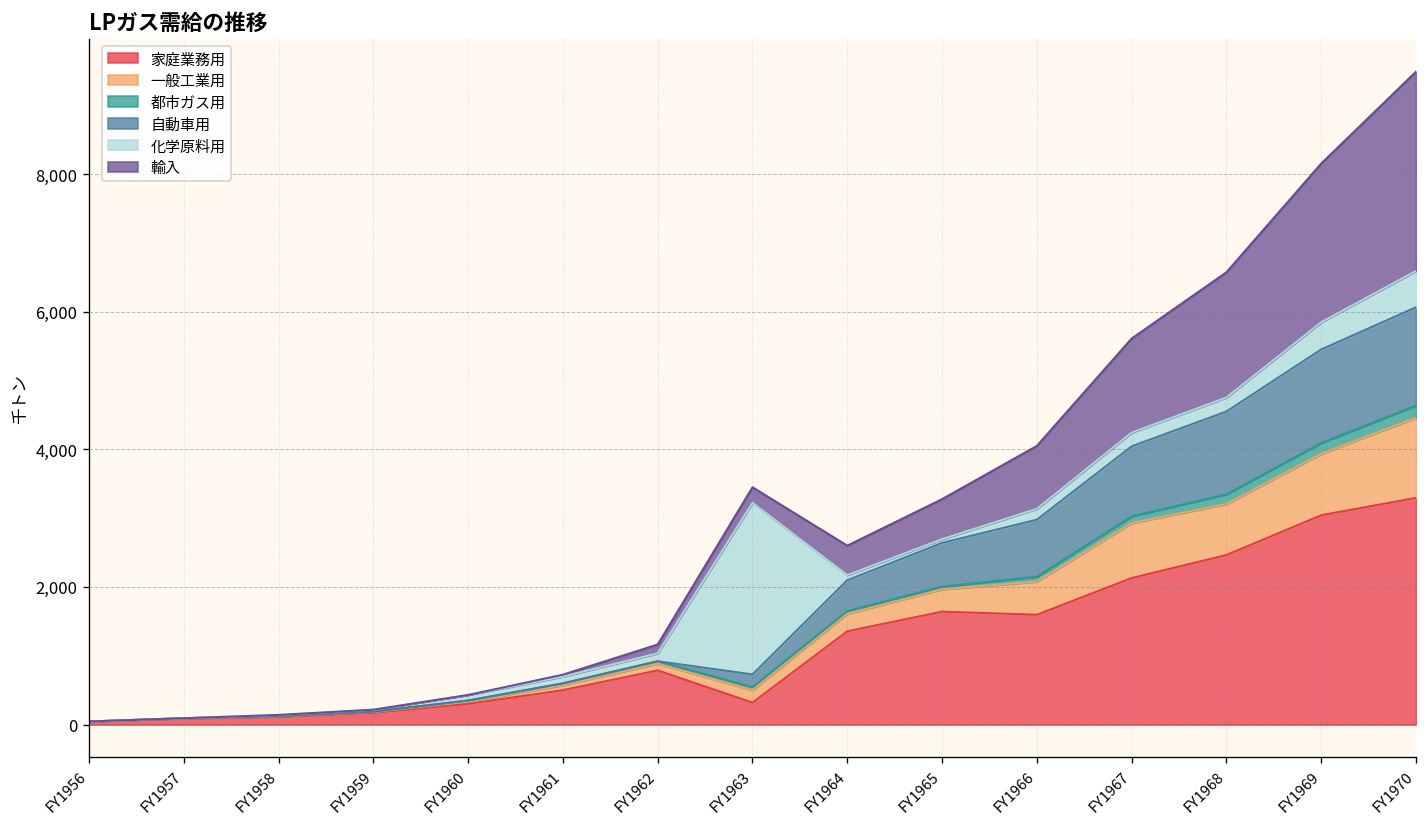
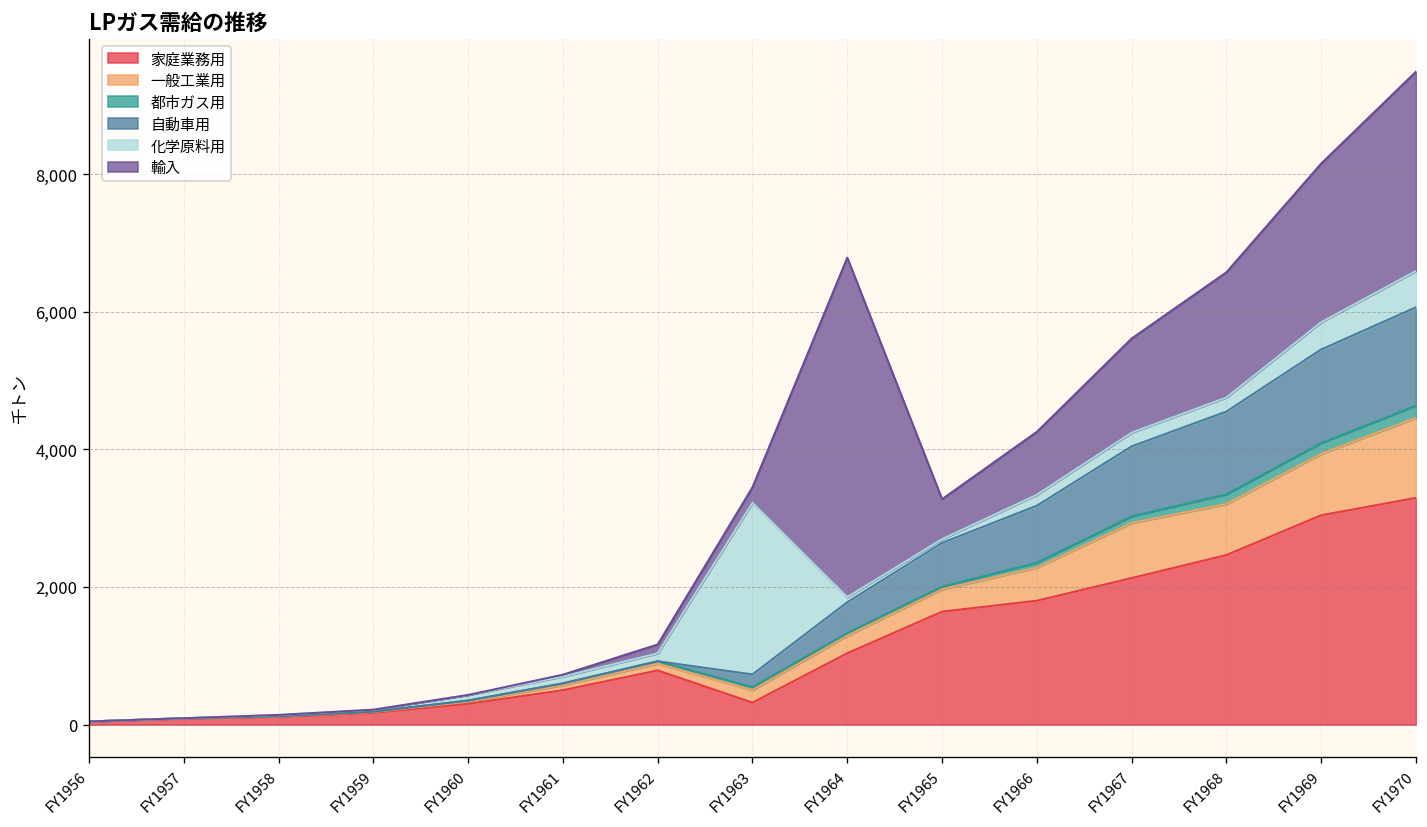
  {
    "家庭業務用": {
      "FY1961": "500",
      "FY1962": "800",
      "FY1963": "300",
-     "FY1964": "1,400",
+     "FY1964": "1,000",
      "FY1965": "1,600",
-     "FY1966": "1,600",
+     "FY1966": "1,800",
      "FY1967": "2,100",
      "FY1968": "2,500",
      "FY1969": "3,000",
      "FY1970": "3,300"
    },
    "一般工業用": {
      "FY1966": "500",
      "FY1967": "800",
      "FY1968": "700",
      "FY1969": "900",
      "FY1970": "1,200"
    },
    "化学原料用": {
      "FY1962": "100",
      "FY1963": "2,500",
      "FY1964": "100",
      "FY1965": "100",
      "FY1966": "200",
      "FY1967": "200",
      "FY1968": "200",
      "FY1969": "400",
      "FY1970": "500"
    },
    "輸入": {
      "FY1962": "100",
      "FY1963": "200",
-     "FY1964": "400",
+     "FY1964": "4,900",
      "FY1965": "600",
      "FY1966": "900",
      "FY1967": "1,400",
      "FY1968": "1,800",
      "FY1969": "2,300",
      "FY1970": "2,900"
    }
  }
